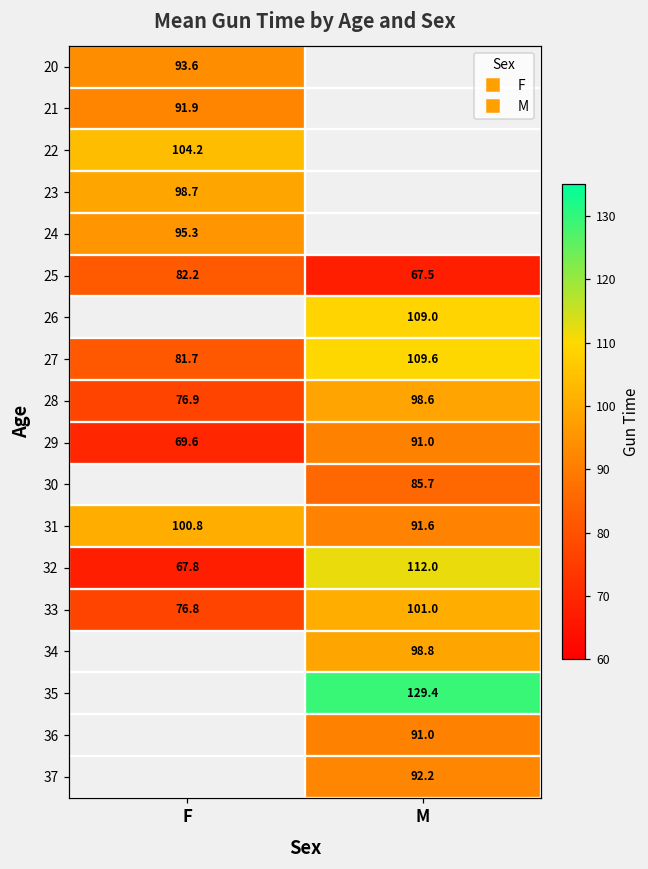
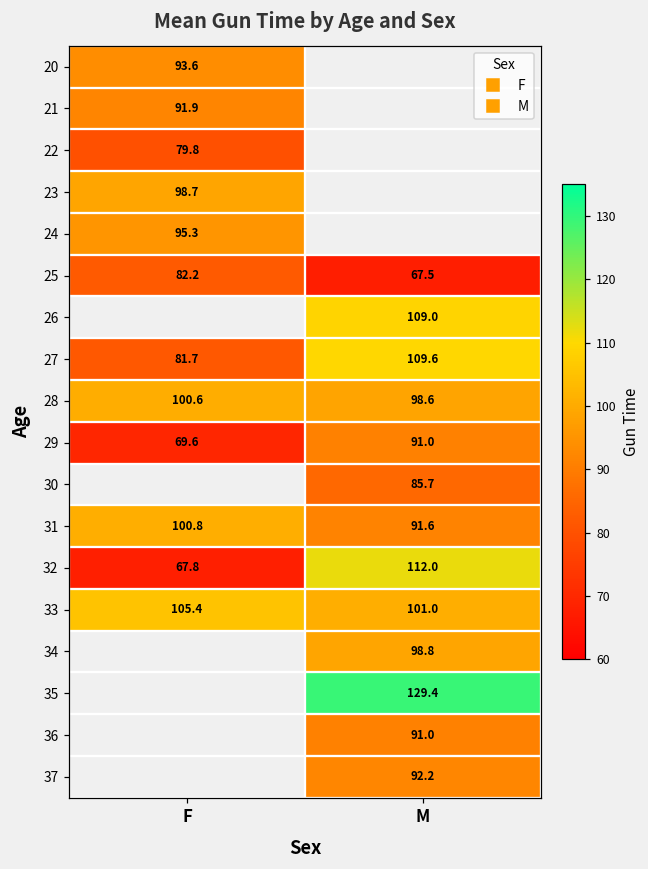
  {
    "20": {
      "F": 93.6
    },
    "21": {
      "F": 91.9
    },
    "22": {
-     "F": 104.2
+     "F": 79.8
    },
    "23": {
      "F": 98.7
    },
    "24": {
      "F": 95.3
    },
    "25": {
      "F": 82.2,
      "M": 67.5
    },
    "26": {
      "M": 109.0
    },
    "27": {
      "F": 81.7,
      "M": 109.6
    },
    "28": {
-     "F": 76.9,
+     "F": 100.6,
      "M": 98.6
    },
    "29": {
      "F": 69.6,
      "M": 91.0
    },
    "30": {
      "M": 85.7
    },
    "31": {
      "F": 100.8,
      "M": 91.6
    },
    "32": {
      "F": 67.8,
      "M": 112.0
    },
    "33": {
-     "F": 76.8,
+     "F": 105.4,
      "M": 101.0
    },
    "34": {
      "M": 98.8
    },
    "35": {
      "M": 129.4
    },
    "36": {
      "M": 91.0
    },
    "37": {
      "M": 92.2
    }
  }
